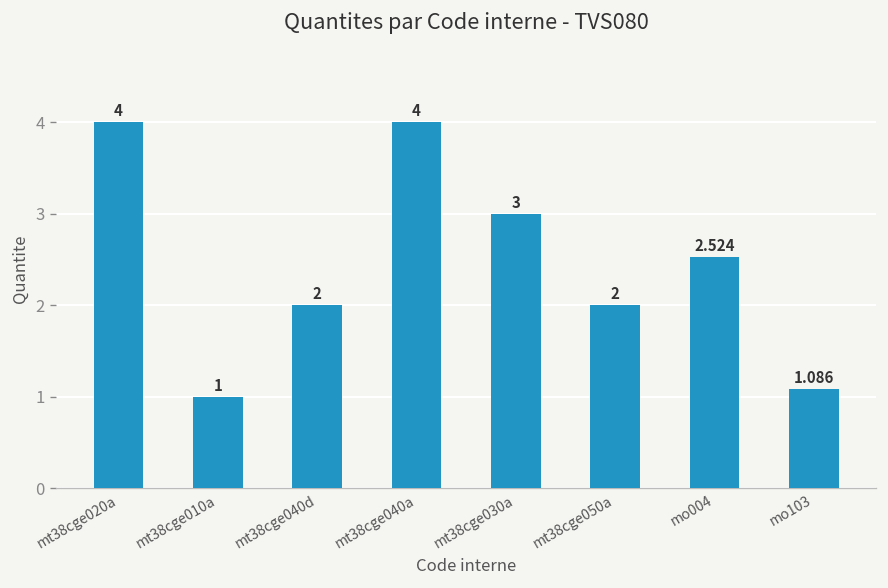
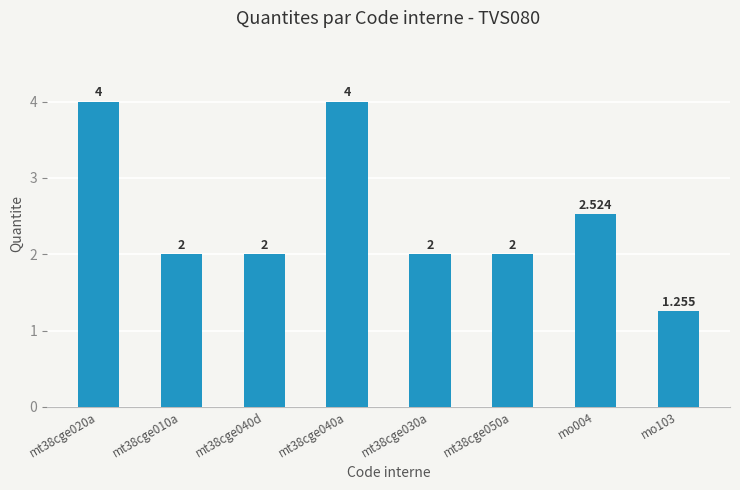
  {
    "mt38cge020a": 4,
-   "mt38cge010a": 1,
+   "mt38cge010a": 2,
    "mt38cge040d": 2,
    "mt38cge040a": 4,
-   "mt38cge030a": 3,
+   "mt38cge030a": 2,
    "mt38cge050a": 2,
    "mo004": 2.524,
-   "mo103": 1.086
+   "mo103": 1.255
  }
